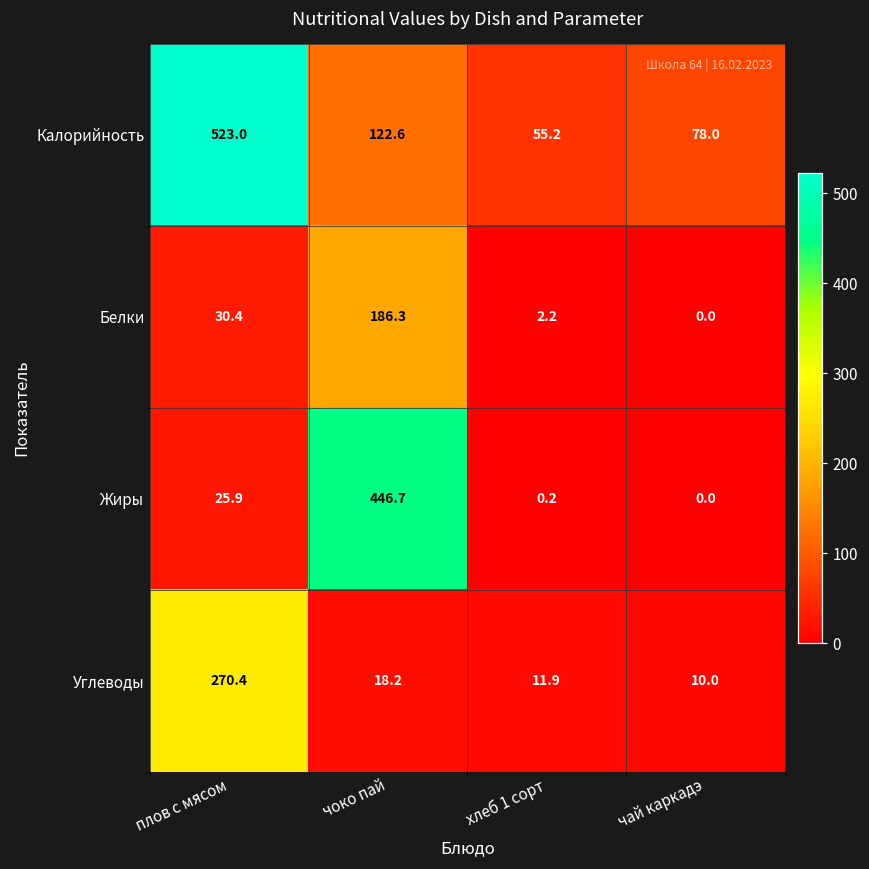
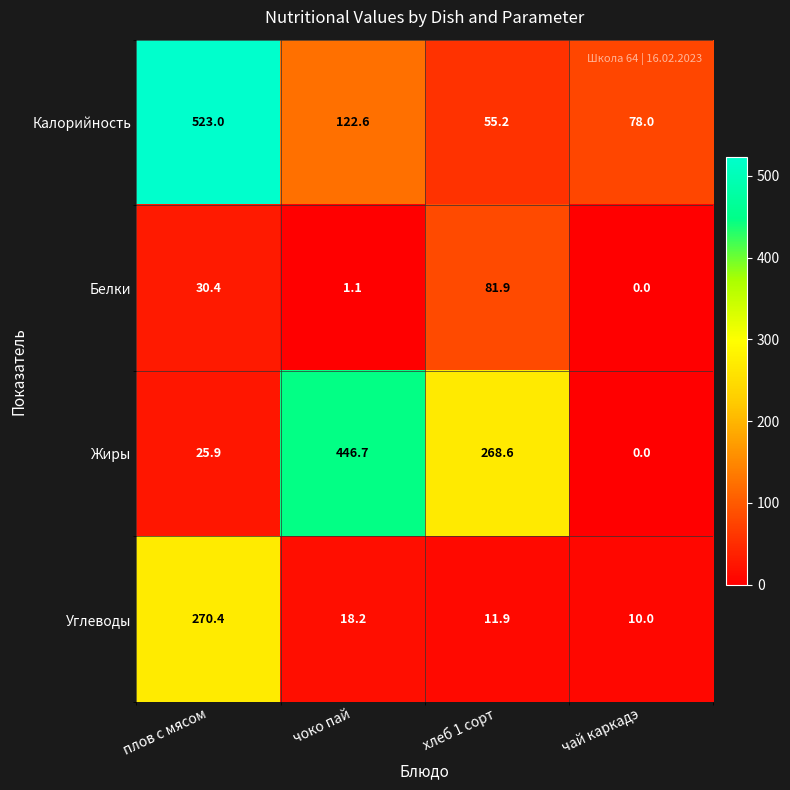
  {
    "Калорийность": {
      "плов с мясом": 523.0,
      "чоко пай": 122.6,
      "хлеб 1 сорт": 55.2
    },
    "Белки": {
      "плов с мясом": 30.4,
-     "чоко пай": 186.3,
-     "хлеб 1 сорт": 2.2,
+     "чоко пай": 1.1,
+     "хлеб 1 сорт": 81.9,
      "чай каркадэ": 0.0
    },
    "Жиры": {
      "плов с мясом": 25.9,
      "чоко пай": 446.7,
-     "хлеб 1 сорт": 0.2,
+     "хлеб 1 сорт": 268.6,
      "чай каркадэ": 0.0
    },
    "Углеводы": {
      "плов с мясом": 270.4,
      "чоко пай": 18.2,
      "хлеб 1 сорт": 11.9,
      "чай каркадэ": 10.0
    }
  }
